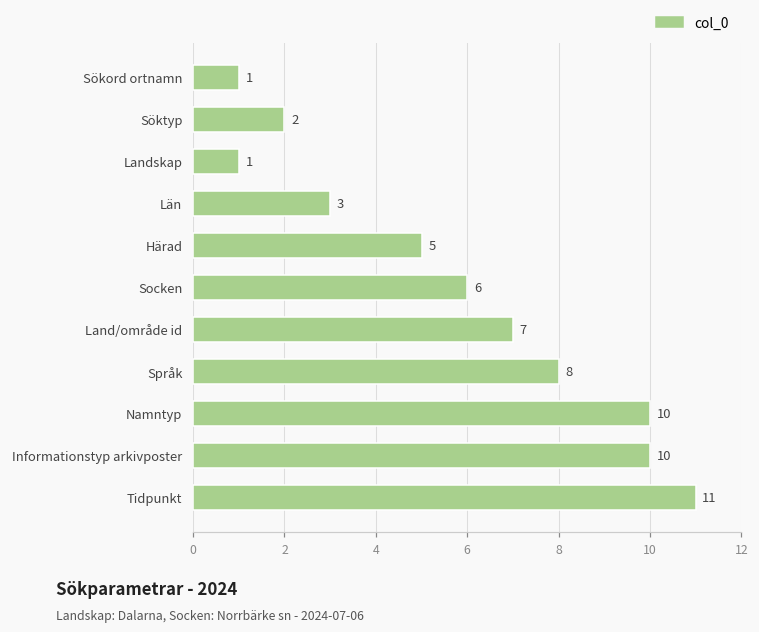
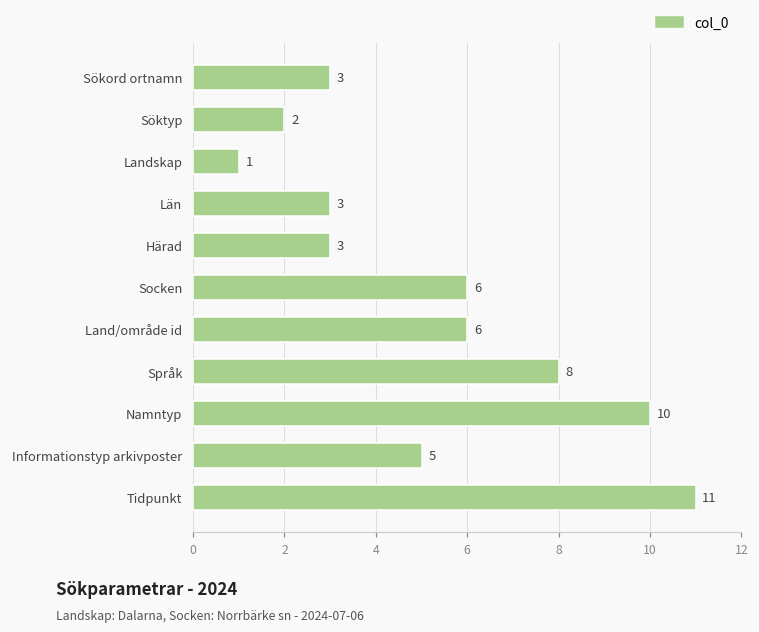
  {
-   "Sökord ortnamn": 1,
+   "Sökord ortnamn": 3,
    "Söktyp": 2,
    "Landskap": 1,
    "Län": 3,
-   "Härad": 5,
+   "Härad": 3,
    "Socken": 6,
-   "Land/område id": 7,
+   "Land/område id": 6,
    "Språk": 8,
    "Namntyp": 10,
-   "Informationstyp arkivposter": 10,
+   "Informationstyp arkivposter": 5,
    "Tidpunkt": 11
  }
